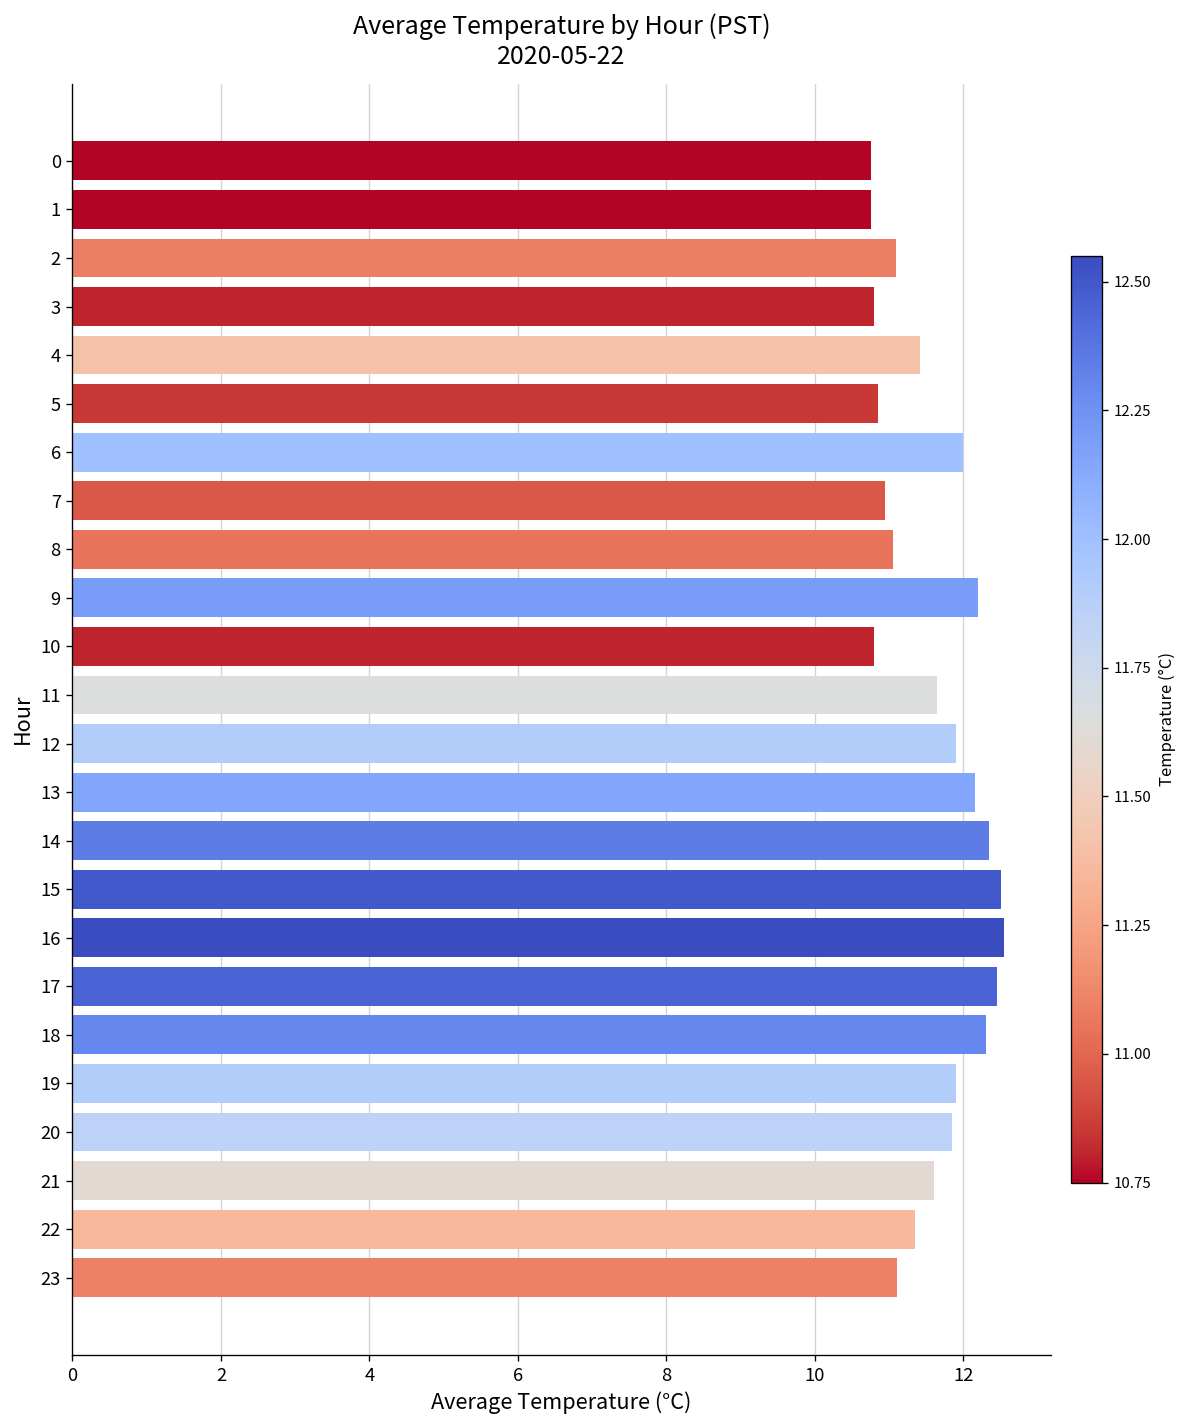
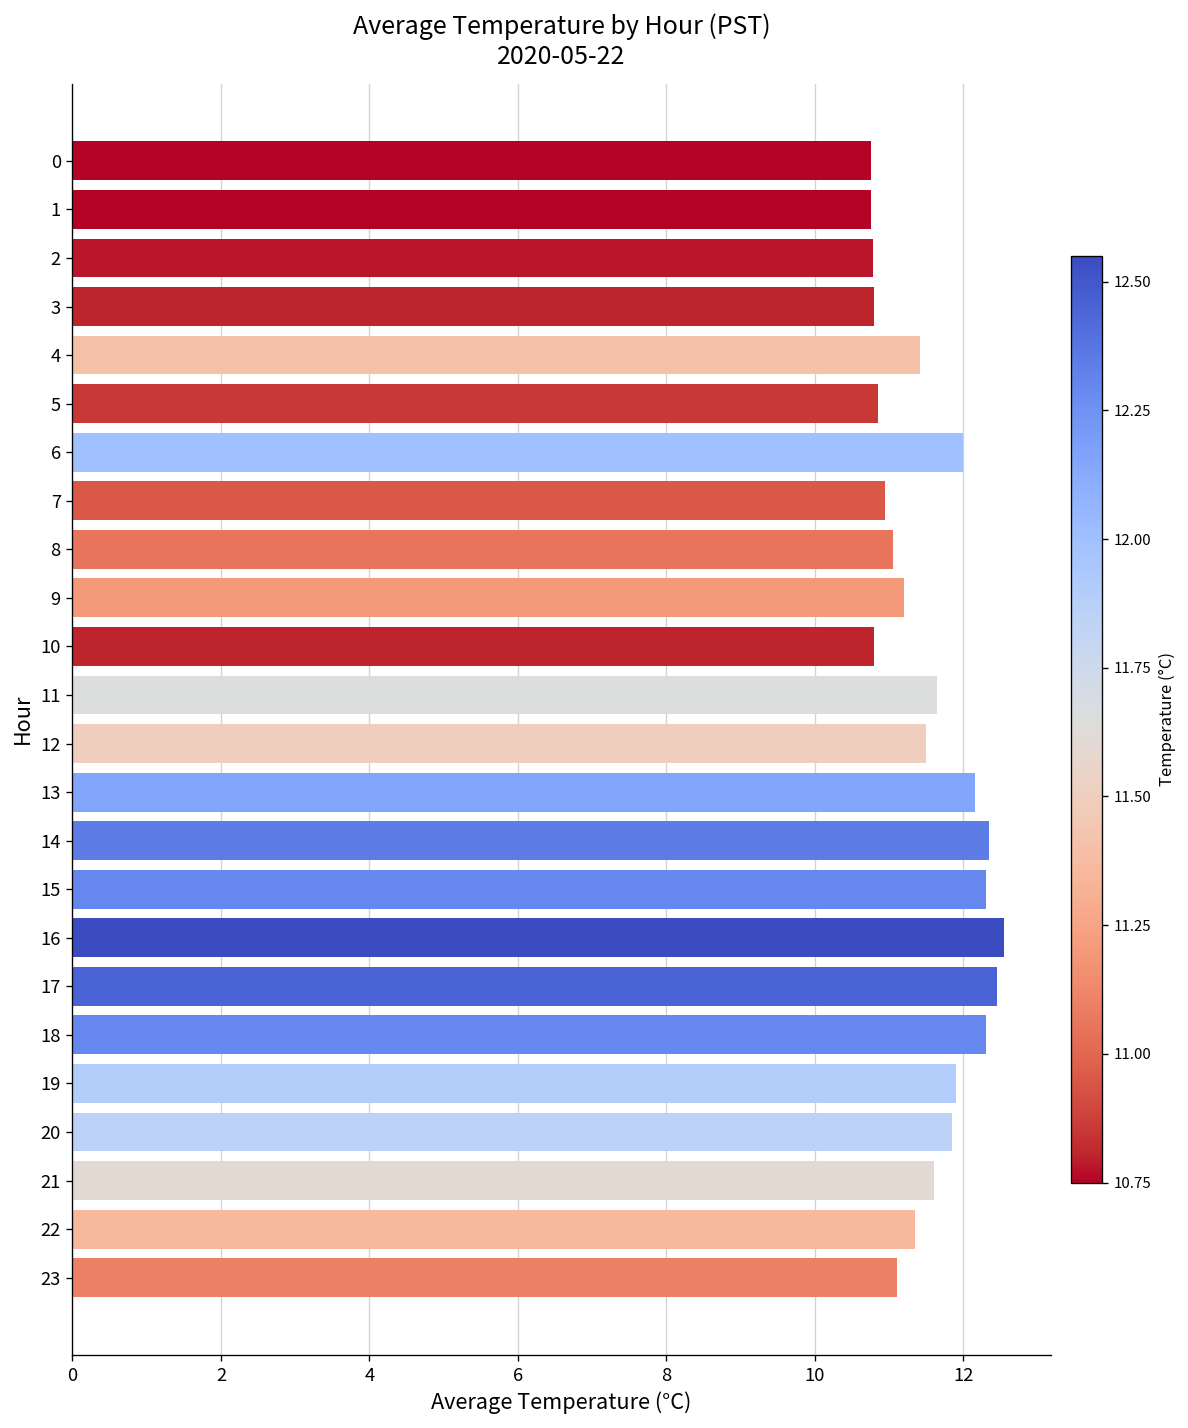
  {
    "0": 10.8,
    "1": 10.8,
-   "2": 11.1,
+   "2": 10.8,
    "3": 10.8,
    "4": 11.4,
    "5": 10.9,
    "6": 12.0,
    "7": 11.0,
    "8": 11.1,
-   "9": 12.2,
+   "9": 11.2,
    "10": 10.8,
    "11": 11.7,
-   "12": 11.9,
+   "12": 11.5,
    "13": 12.2,
    "14": 12.4,
-   "15": 12.5,
+   "15": 12.3,
    "16": 12.6,
    "17": 12.5,
    "18": 12.3,
    "19": 11.9,
    "20": 11.9,
    "21": 11.6,
    "22": 11.4,
    "23": 11.1
  }
